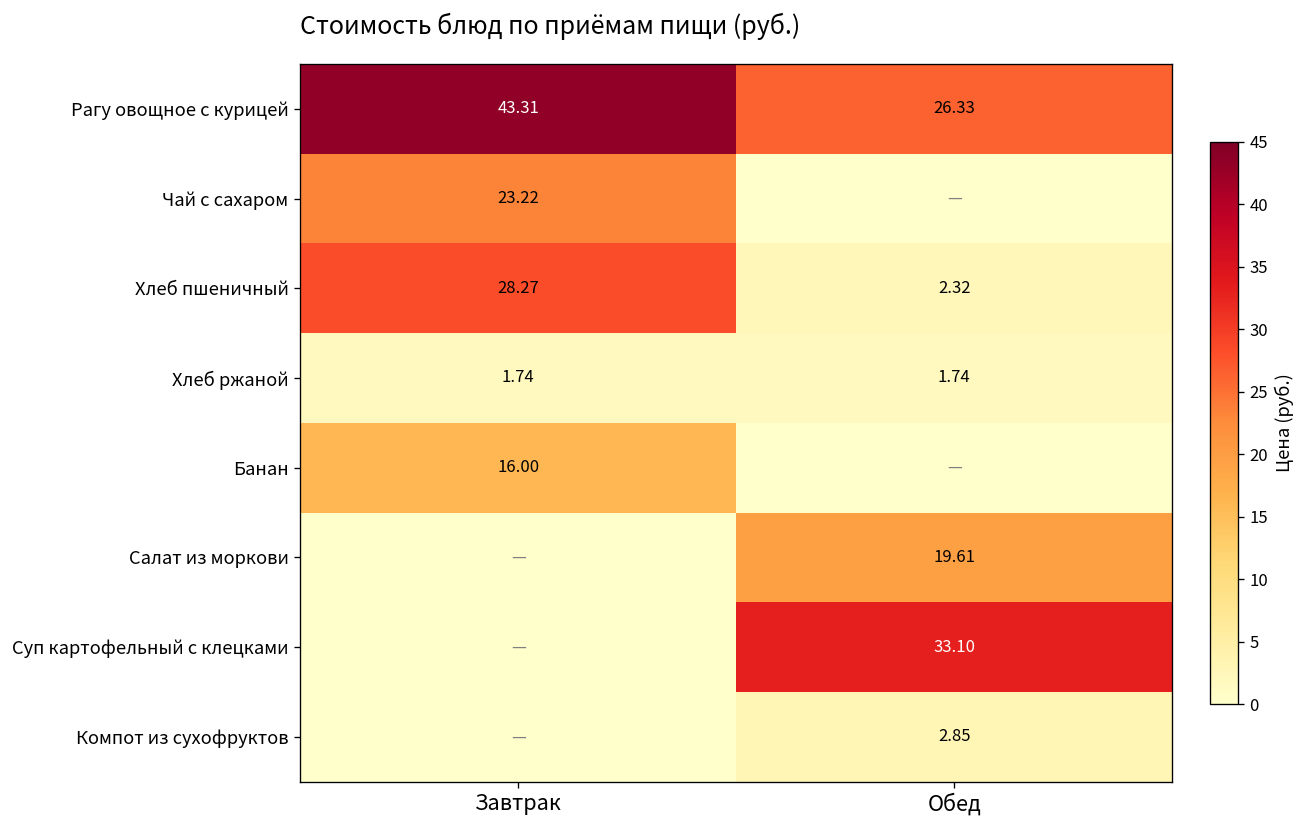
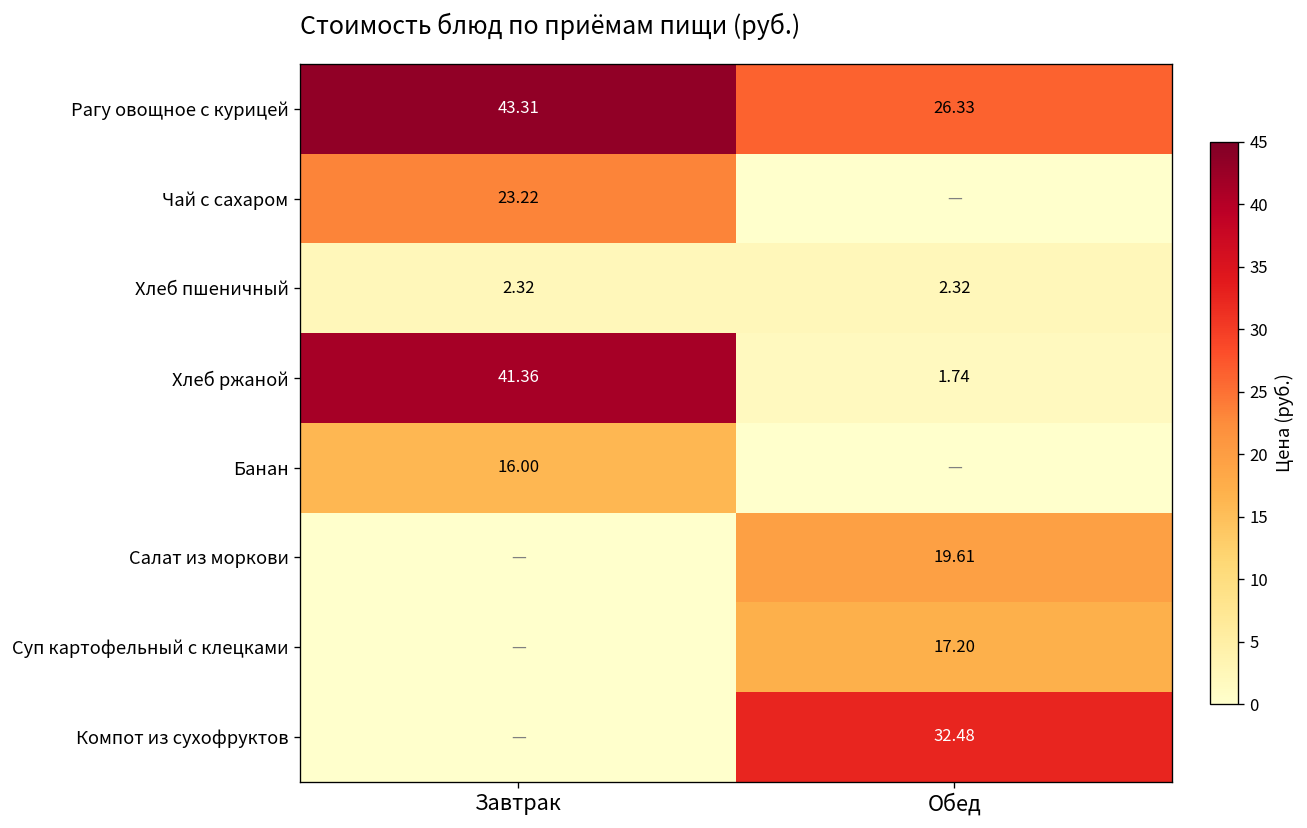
  {
    "Рагу овощное с курицей": {
      "Завтрак": 43.31,
      "Обед": 26.33
    },
    "Чай с сахаром": {
      "Завтрак": 23.22
    },
    "Хлеб пшеничный": {
-     "Завтрак": 28.27,
+     "Завтрак": 2.32,
      "Обед": 2.32
    },
    "Хлеб ржаной": {
-     "Завтрак": 1.74,
+     "Завтрак": 41.36,
      "Обед": 1.74
    },
    "Банан": {
      "Завтрак": 16.00
    },
    "Салат из моркови": {
      "Обед": 19.61
    },
    "Суп картофельный с клецками": {
-     "Обед": 33.10
+     "Обед": 17.20
    },
    "Компот из сухофруктов": {
-     "Обед": 2.85
+     "Обед": 32.48
    }
  }
